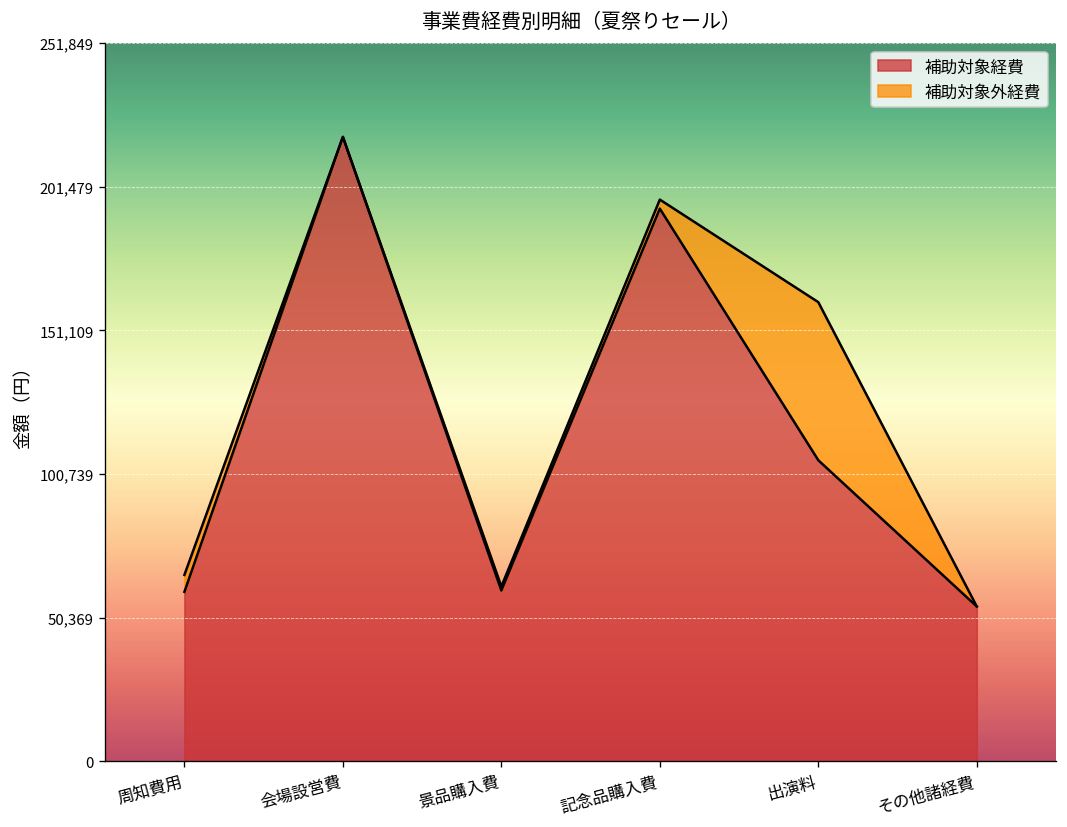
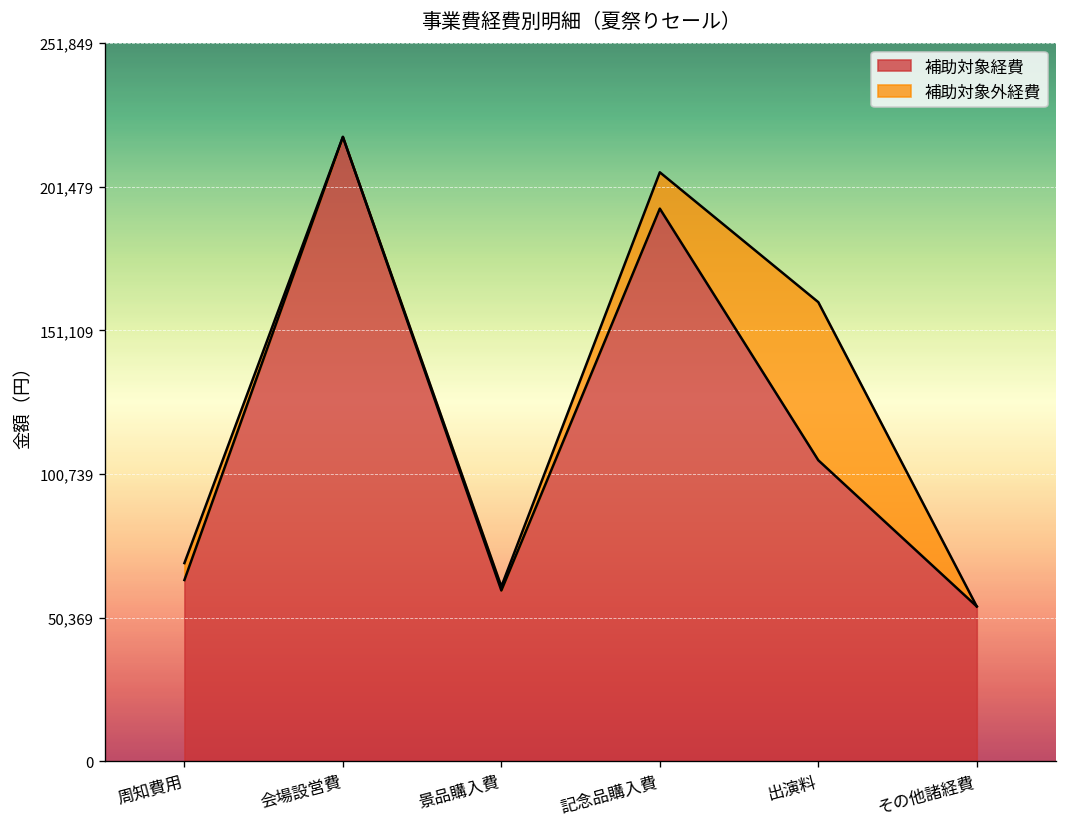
  {
    "補助対象経費": {
-     "周知費用": "59,000",
+     "周知費用": "64,000",
      "景品購入費": "60,000",
      "記念品購入費": "194,000",
      "出演料": "106,000"
    },
    "補助対象外経費": {
      "周知費用": "6,000",
      "景品購入費": "1,000",
-     "記念品購入費": "3,000",
+     "記念品購入費": "13,000",
      "出演料": "55,000"
    }
  }
